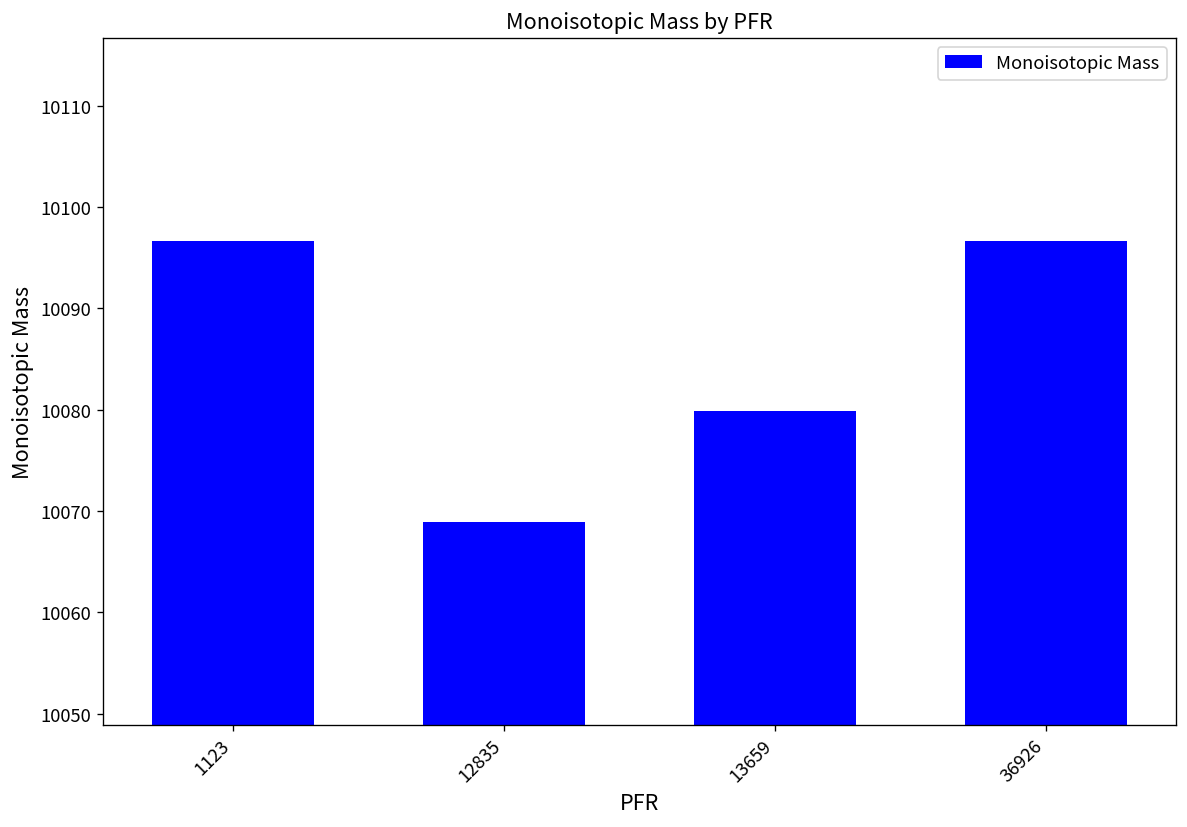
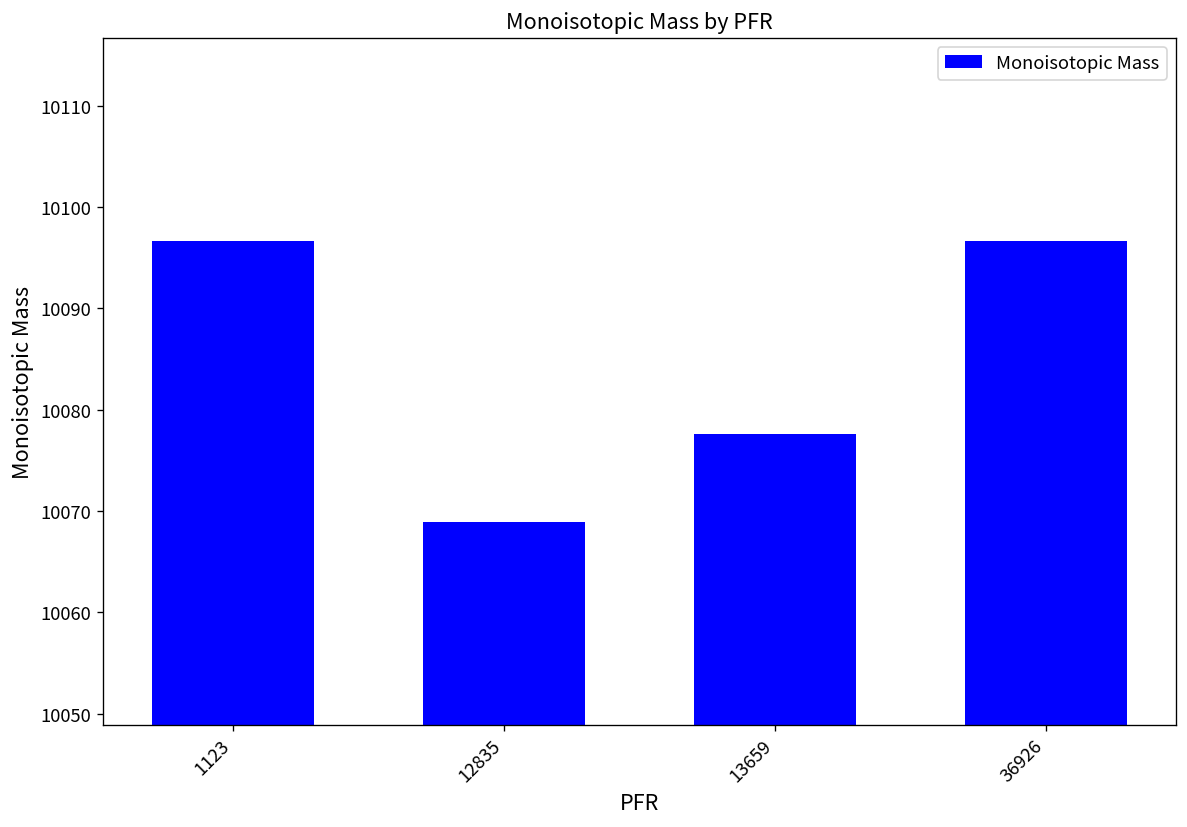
  {
    "1123": 10097,
    "12835": 10069,
-   "13659": 10080,
+   "13659": 10078,
    "36926": 10097
  }
